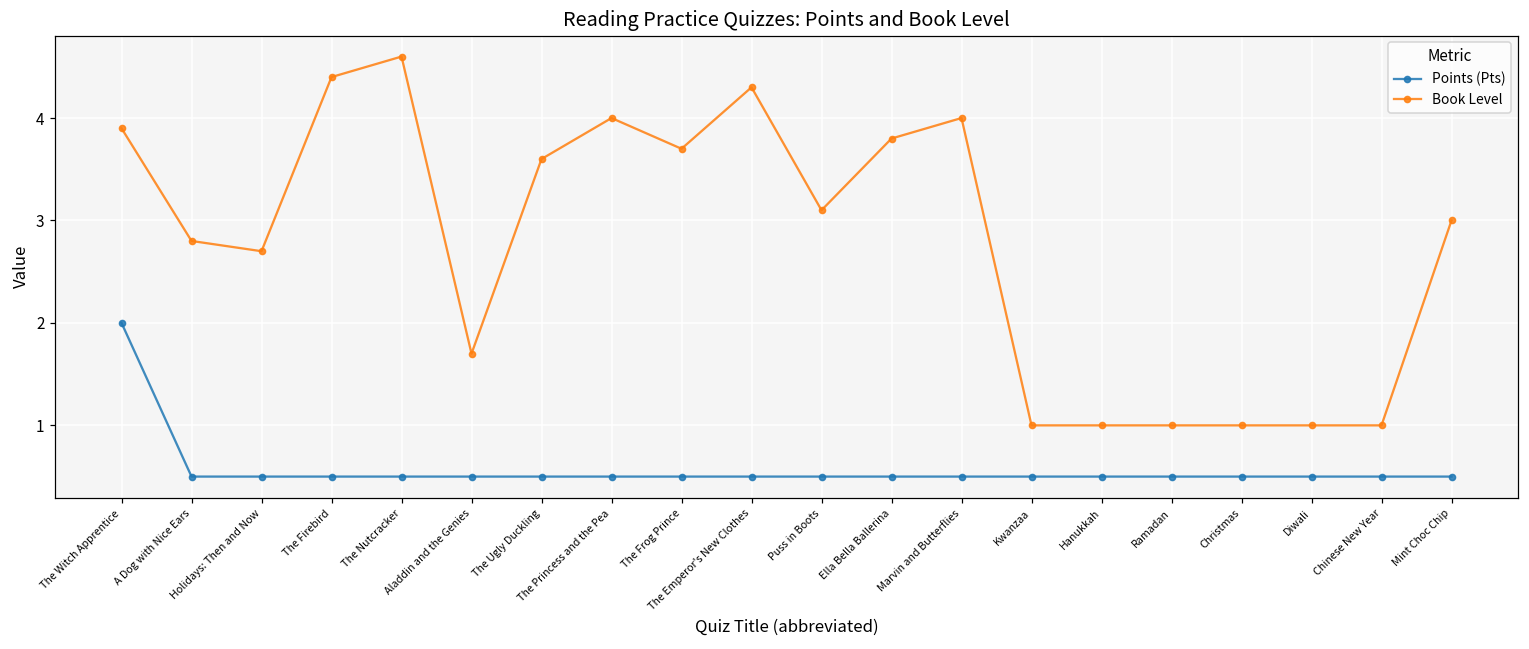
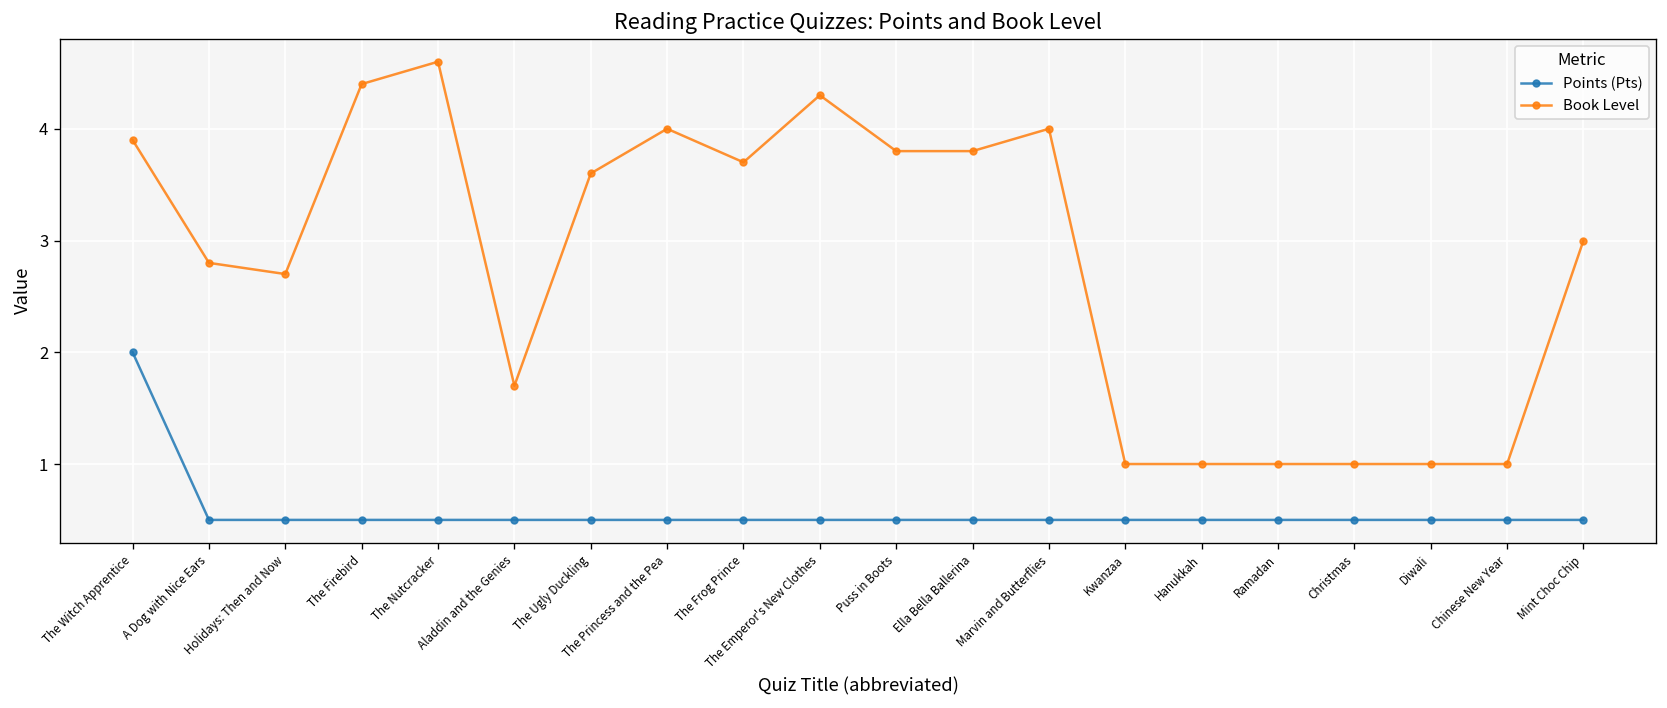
  {
    "Points (Pts)": {
      "The Witch Apprentice": 2.0,
      "A Dog with Nice Ears": 0.5,
      "Holidays: Then and Now": 0.5,
      "The Firebird": 0.5,
      "The Nutcracker": 0.5,
      "Aladdin and the Genies": 0.5,
      "The Ugly Duckling": 0.5,
      "The Princess and the Pea": 0.5,
      "The Frog Prince": 0.5,
      "The Emperor's New Clothes": 0.5,
      "Puss in Boots": 0.5,
      "Ella Bella Ballerina": 0.5,
      "Marvin and Butterflies": 0.5,
      "Kwanzaa": 0.5,
      "Hanukkah": 0.5,
      "Ramadan": 0.5,
      "Christmas": 0.5,
      "Diwali": 0.5,
      "Chinese New Year": 0.5,
      "Mint Choc Chip": 0.5
    },
    "Book Level": {
      "The Witch Apprentice": 3.9,
      "A Dog with Nice Ears": 2.8,
      "Holidays: Then and Now": 2.7,
      "The Firebird": 4.4,
      "The Nutcracker": 4.6,
      "Aladdin and the Genies": 1.7,
      "The Ugly Duckling": 3.6,
      "The Princess and the Pea": 4.0,
      "The Frog Prince": 3.7,
      "The Emperor's New Clothes": 4.3,
-     "Puss in Boots": 3.1,
+     "Puss in Boots": 3.8,
      "Ella Bella Ballerina": 3.8,
      "Marvin and Butterflies": 4.0,
      "Kwanzaa": 1.0,
      "Hanukkah": 1.0,
      "Ramadan": 1.0,
      "Christmas": 1.0,
      "Diwali": 1.0,
      "Chinese New Year": 1.0,
      "Mint Choc Chip": 3.0
    }
  }
